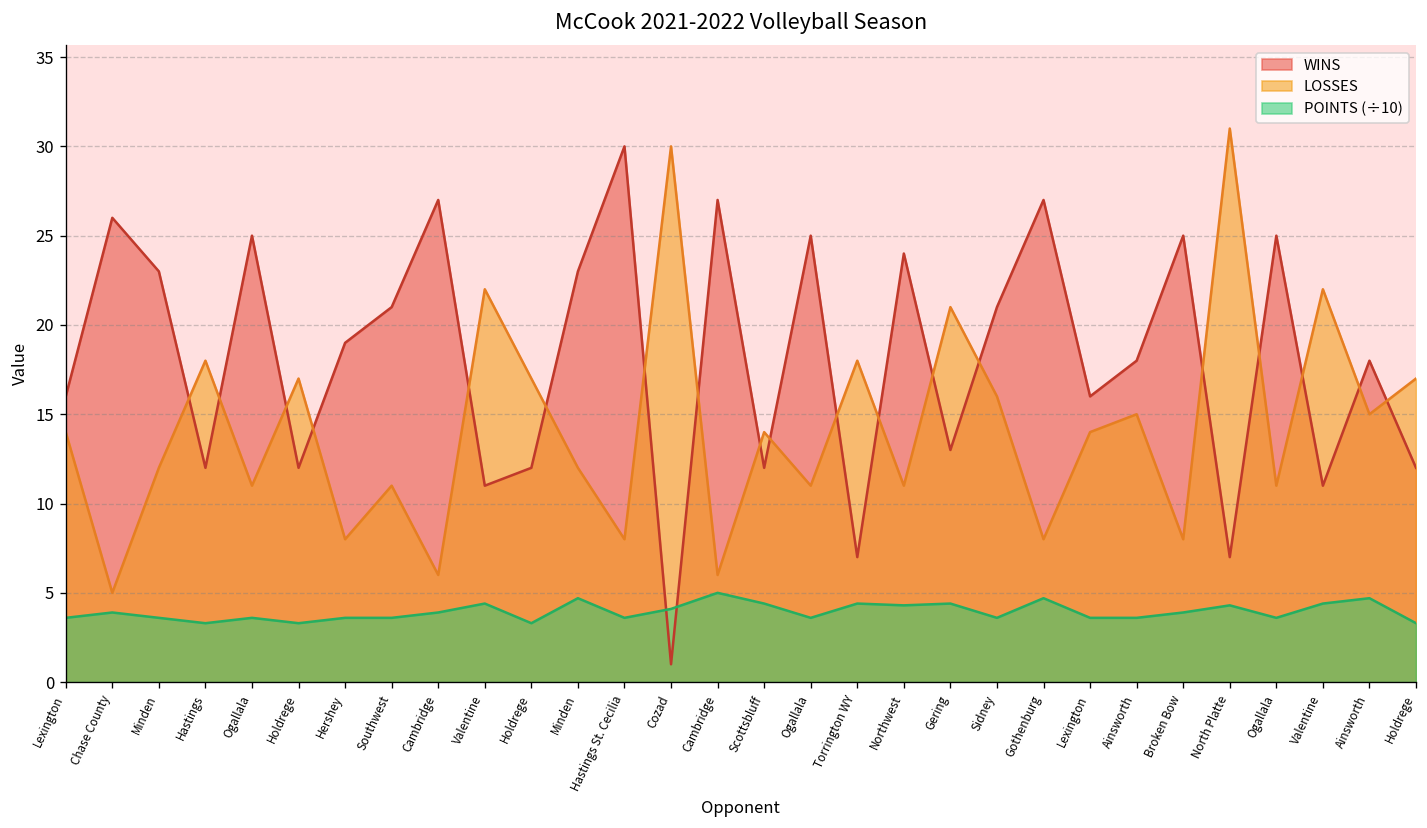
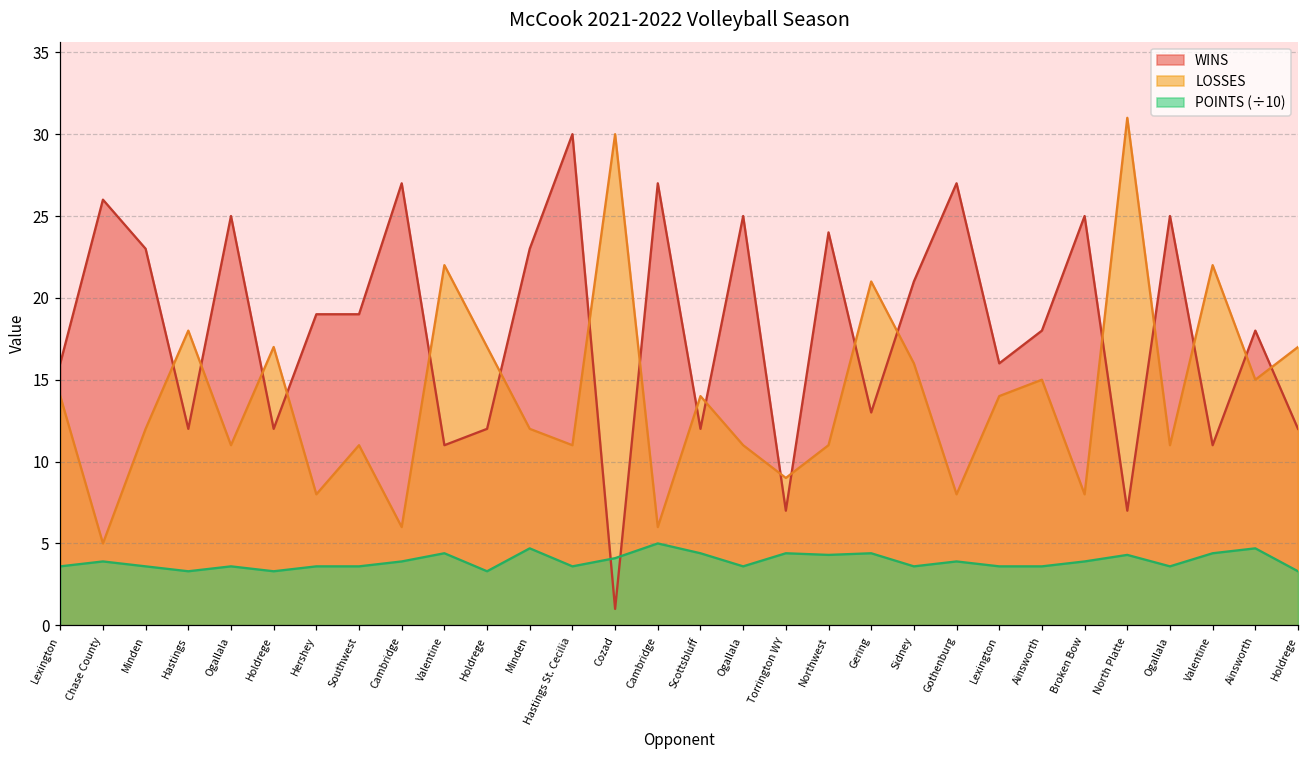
  {
    "WINS": {
      "Chase County": 26,
      "Hastings": 12,
      "Hershey": 19,
-     "Southwest": 21,
+     "Southwest": 19,
      "Hastings St. Cecilia": 30,
      "Cozad": 1,
      "Scottsbluff": 12,
      "Torrington WY": 7,
      "Northwest": 24,
      "Gering": 13,
      "Sidney": 21,
      "Gothenburg": 27,
      "Broken Bow": 25,
      "North Platte": 7
    },
    "LOSSES": {
      "Chase County": 5,
      "Hastings": 18,
      "Hershey": 8,
      "Southwest": 11,
-     "Hastings St. Cecilia": 8,
+     "Hastings St. Cecilia": 11,
      "Cozad": 30,
      "Scottsbluff": 14,
-     "Torrington WY": 18,
+     "Torrington WY": 9,
      "Northwest": 11,
      "Gering": 21,
      "Sidney": 16,
      "Gothenburg": 8,
      "Broken Bow": 8,
      "North Platte": 31
    },
    "POINTS (÷10)": {
      "Chase County": 3.9,
      "Hastings": 3.3,
      "Hershey": 3.6,
      "Southwest": 3.6,
      "Hastings St. Cecilia": 3.6,
      "Cozad": 4.1,
      "Scottsbluff": 4.4,
      "Torrington WY": 4.4,
      "Northwest": 4.3,
      "Gering": 4.4,
      "Sidney": 3.6,
-     "Gothenburg": 4.7,
+     "Gothenburg": 3.9,
      "Broken Bow": 3.9,
      "North Platte": 4.3
    }
  }
